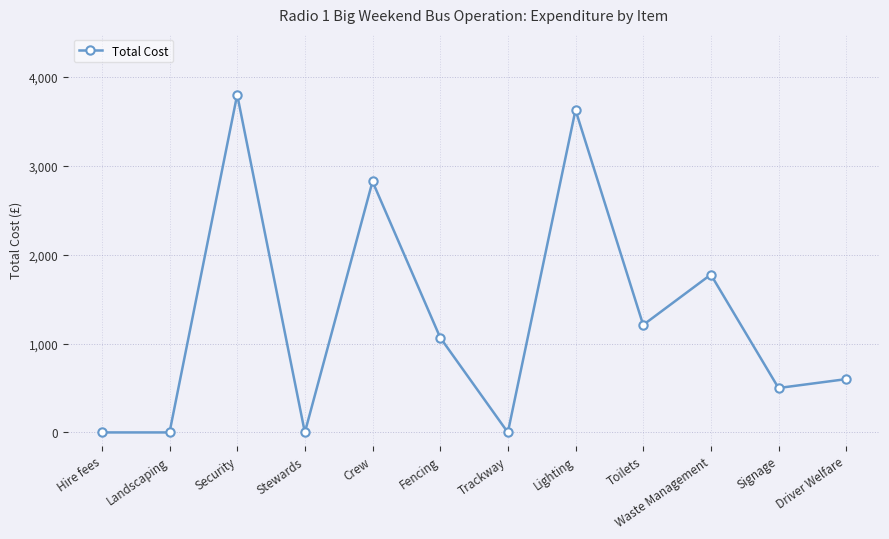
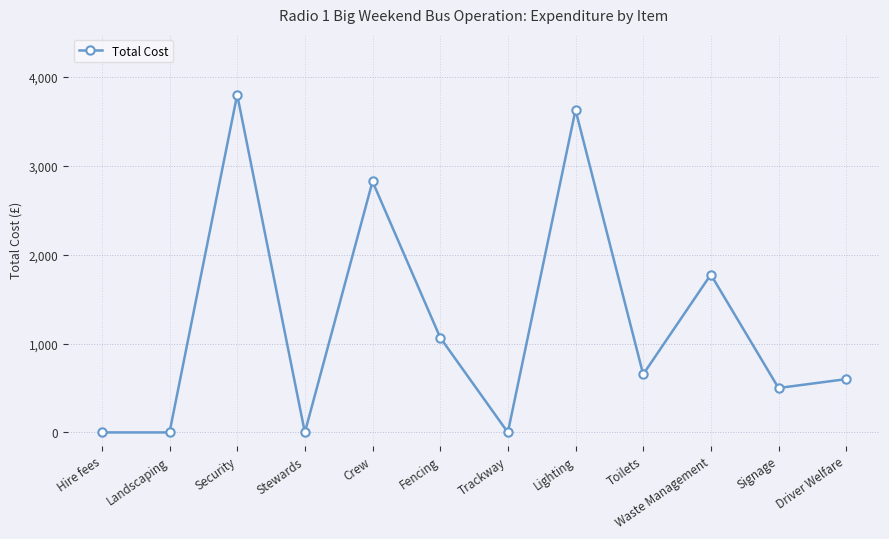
  {
    "Hire fees": "0",
    "Landscaping": "0",
    "Security": "3,800",
    "Stewards": "0",
    "Crew": "2,800",
    "Fencing": "1,100",
    "Trackway": "0",
    "Lighting": "3,600",
-   "Toilets": "1,200",
+   "Toilets": "700",
    "Waste Management": "1,800",
    "Signage": "500",
    "Driver Welfare": "600"
  }
